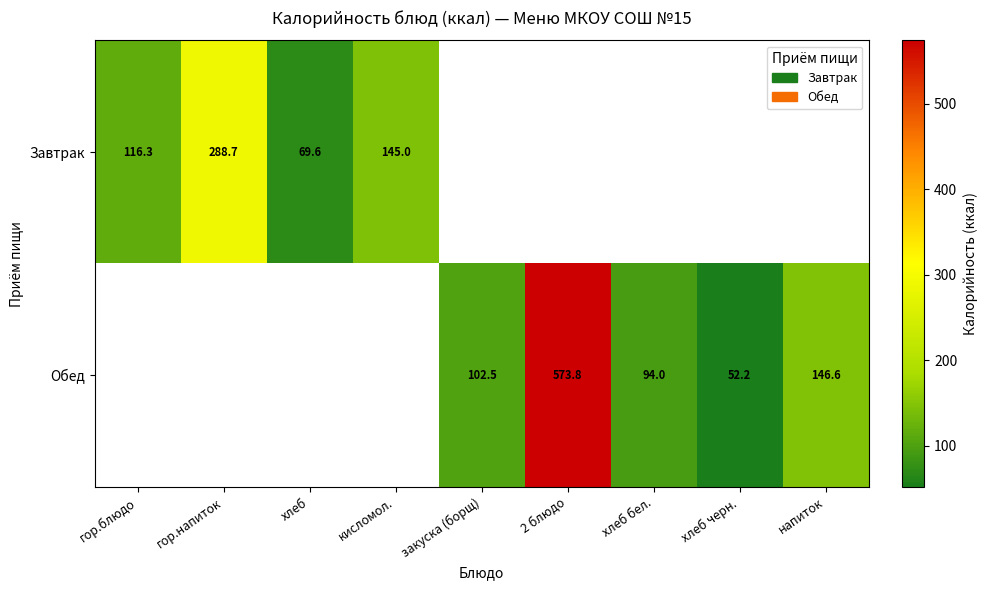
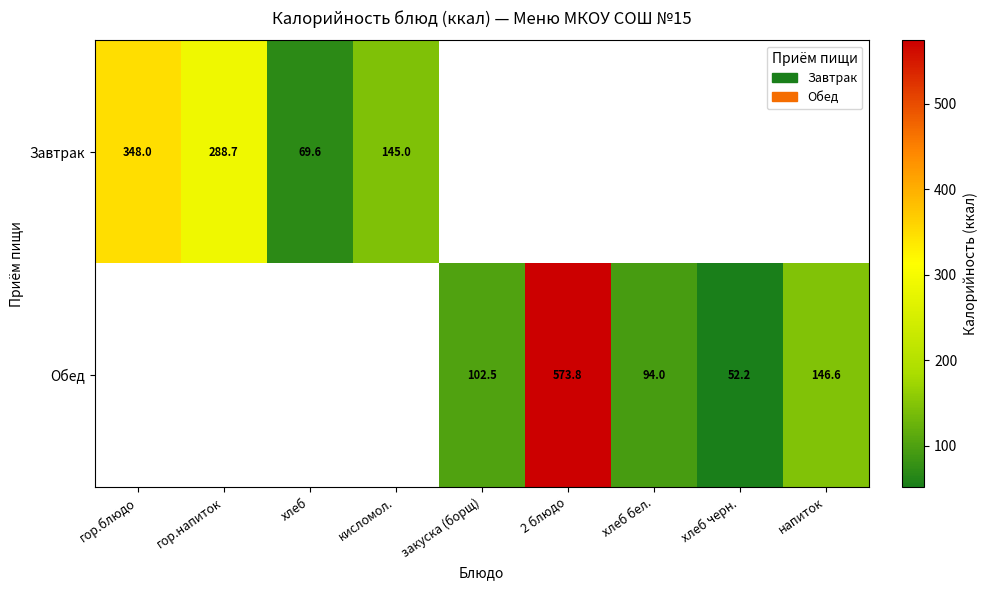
  {
    "Завтрак": {
-     "гор.блюдо": 116.3,
+     "гор.блюдо": 348.0,
      "гор.напиток": 288.7,
      "хлеб": 69.6,
      "кисломол.": 145.0
    },
    "Обед": {
      "закуска (борщ)": 102.5,
      "2 блюдо": 573.8,
      "хлеб бел.": 94.0,
      "хлеб черн.": 52.2,
      "напиток": 146.6
    }
  }
